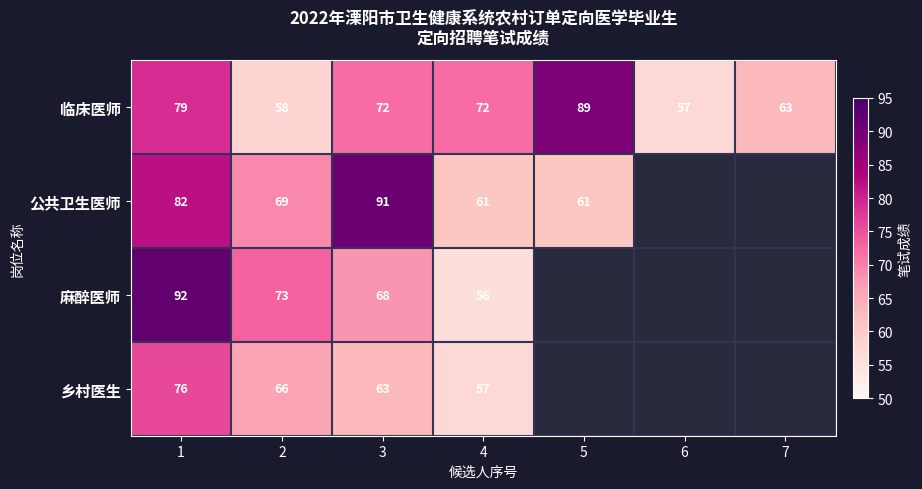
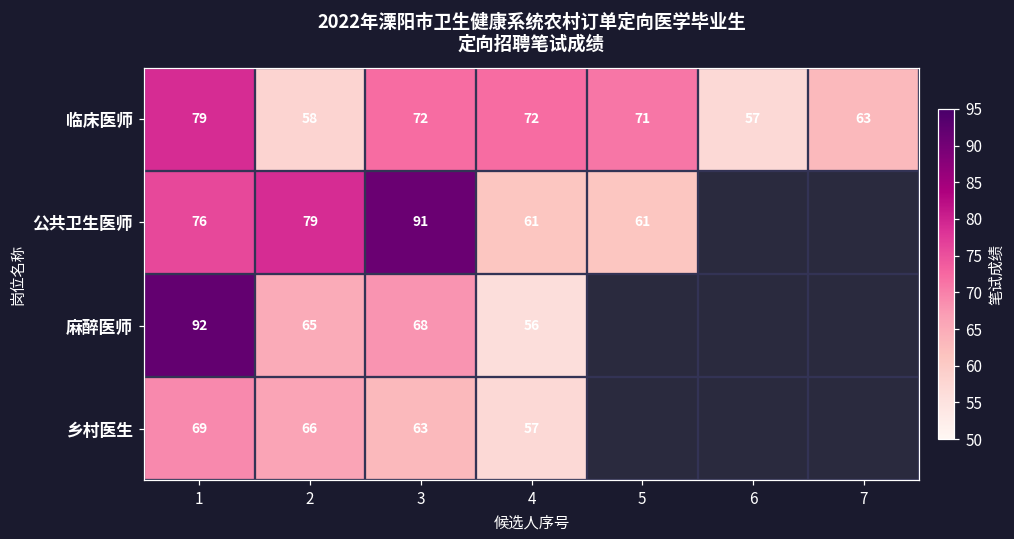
  {
    "临床医师": {
      "1": 79,
      "3": 72,
      "4": 72,
-     "5": 89,
+     "5": 71,
      "7": 63
    },
    "公共卫生医师": {
-     "1": 82,
-     "2": 69,
+     "1": 76,
+     "2": 79,
      "3": 91,
      "4": 61,
      "5": 61
    },
    "麻醉医师": {
      "1": 92,
-     "2": 73,
+     "2": 65,
      "3": 68
    },
    "乡村医生": {
-     "1": 76,
+     "1": 69,
      "2": 66,
      "3": 63
    }
  }
